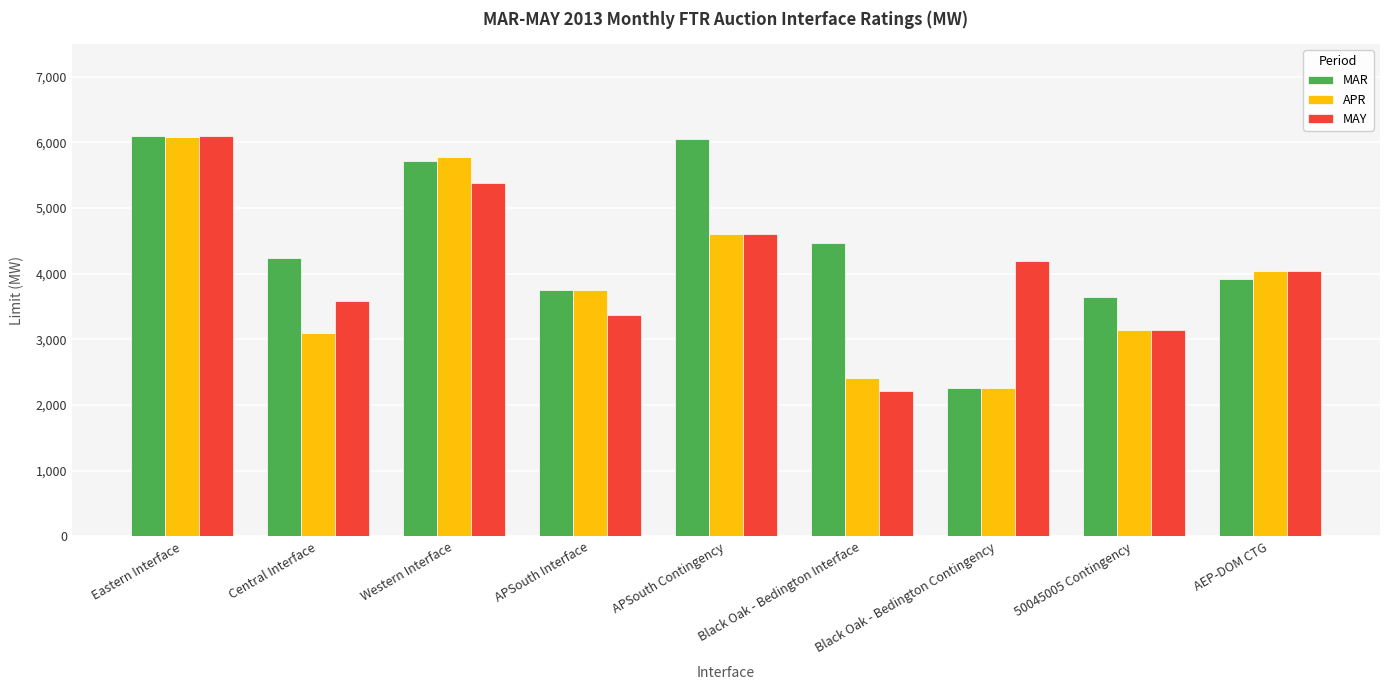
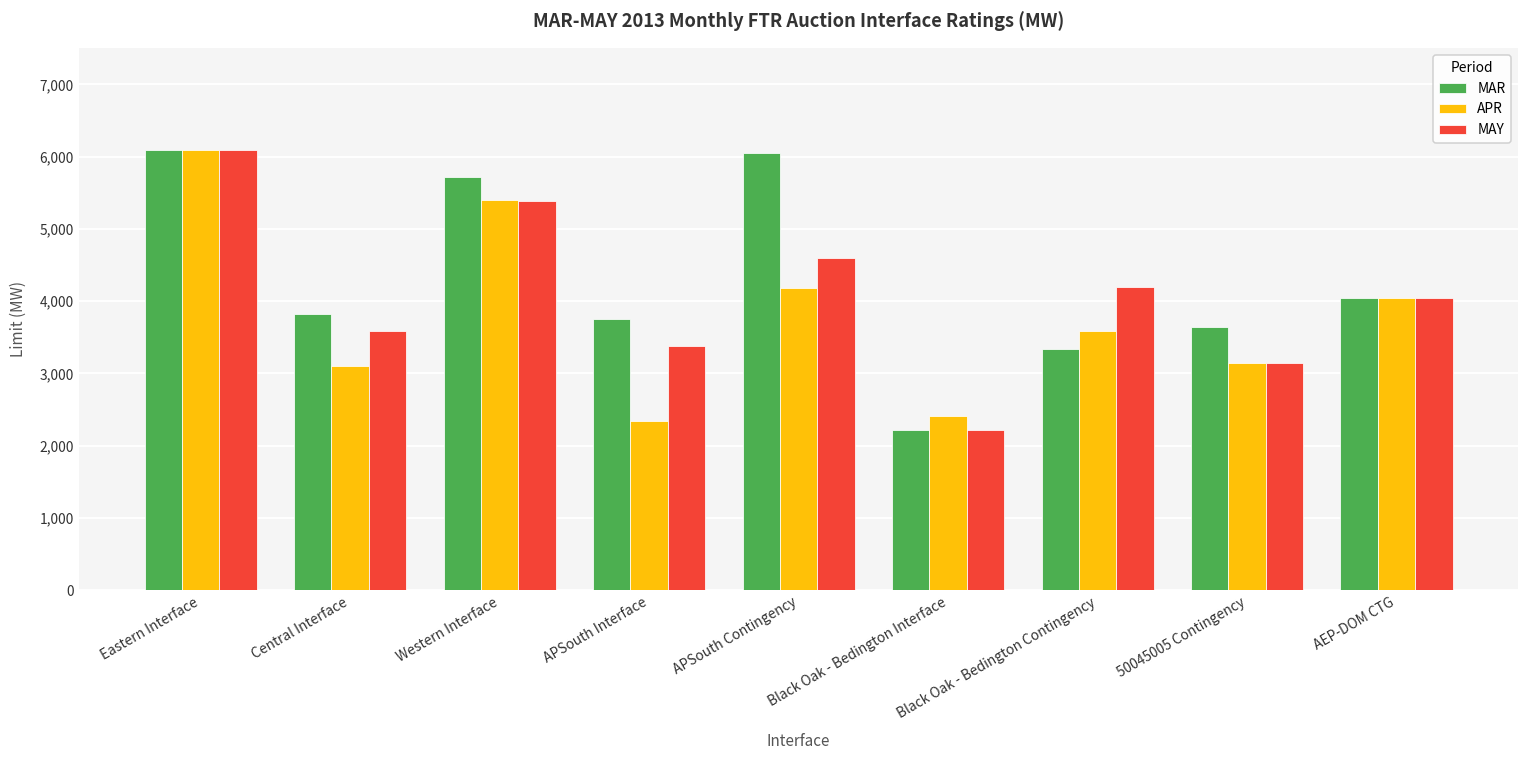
  {
    "MAR": {
      "Eastern Interface": "6,100",
-     "Central Interface": "4,200",
+     "Central Interface": "3,800",
      "Western Interface": "5,700",
      "APSouth Interface": "3,800",
      "APSouth Contingency": "6,100",
-     "Black Oak - Bedington Interface": "4,500",
-     "Black Oak - Bedington Contingency": "2,300",
+     "Black Oak - Bedington Interface": "2,200",
+     "Black Oak - Bedington Contingency": "3,300",
      "50045005 Contingency": "3,600",
-     "AEP-DOM CTG": "3,900"
+     "AEP-DOM CTG": "4,000"
    },
    "APR": {
      "Eastern Interface": "6,100",
      "Central Interface": "3,100",
-     "Western Interface": "5,800",
-     "APSouth Interface": "3,800",
-     "APSouth Contingency": "4,600",
+     "Western Interface": "5,400",
+     "APSouth Interface": "2,300",
+     "APSouth Contingency": "4,200",
      "Black Oak - Bedington Interface": "2,400",
-     "Black Oak - Bedington Contingency": "2,300",
+     "Black Oak - Bedington Contingency": "3,600",
      "50045005 Contingency": "3,200",
      "AEP-DOM CTG": "4,000"
    },
    "MAY": {
      "Eastern Interface": "6,100",
      "Central Interface": "3,600",
      "Western Interface": "5,400",
      "APSouth Interface": "3,400",
      "APSouth Contingency": "4,600",
      "Black Oak - Bedington Interface": "2,200",
      "Black Oak - Bedington Contingency": "4,200",
      "50045005 Contingency": "3,200",
      "AEP-DOM CTG": "4,000"
    }
  }
